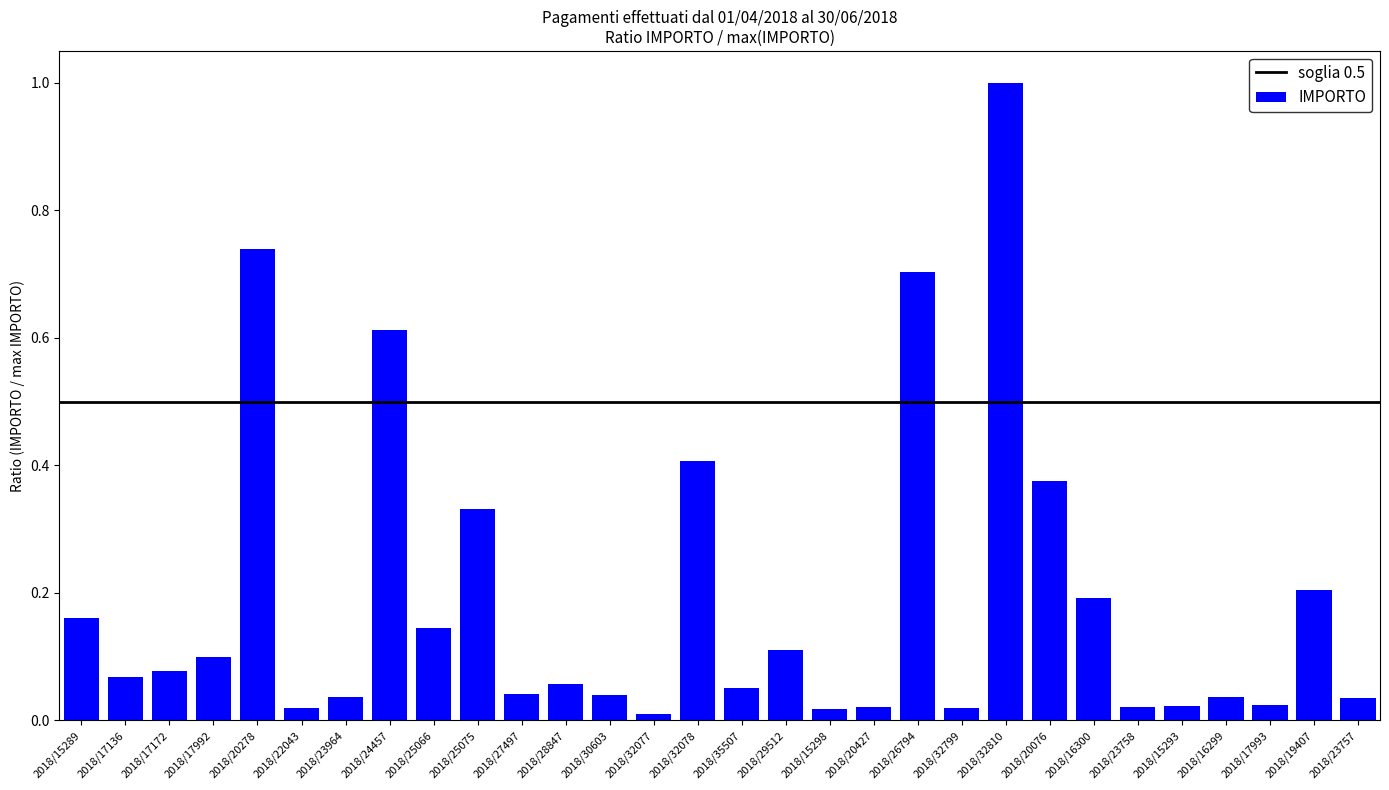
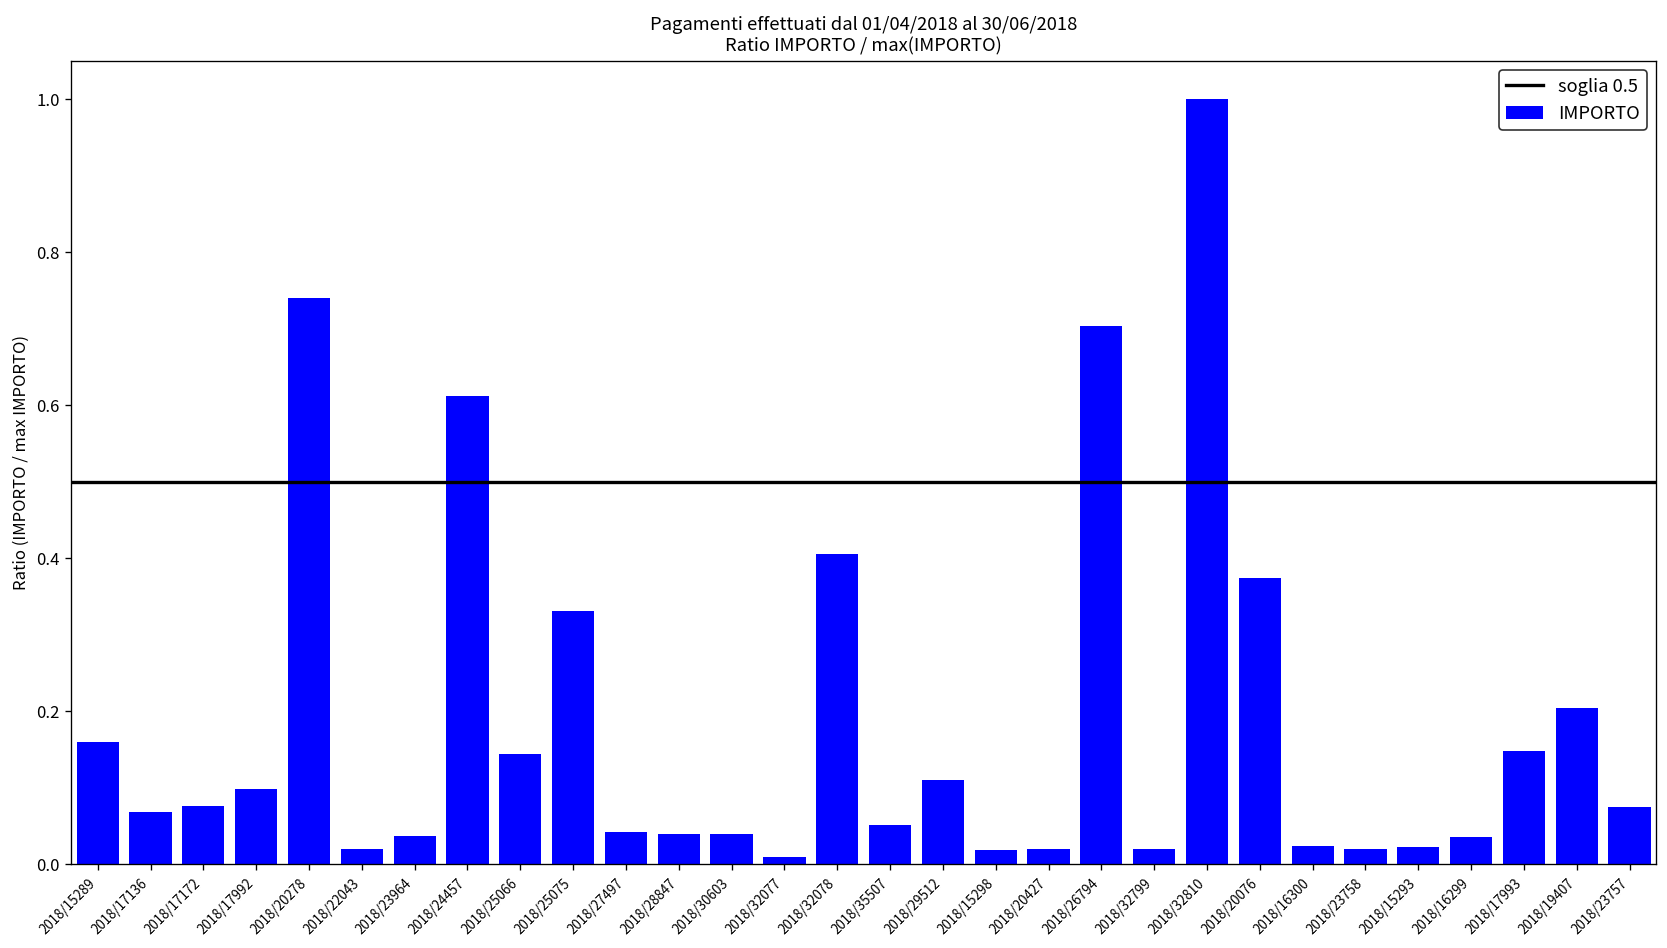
  {
    "2018/15289": 0.16,
    "2018/17136": 0.07,
    "2018/17172": 0.08,
    "2018/17992": 0.10,
    "2018/20278": 0.74,
    "2018/22043": 0.02,
    "2018/23964": 0.04,
    "2018/24457": 0.61,
    "2018/25066": 0.14,
    "2018/25075": 0.33,
    "2018/27497": 0.04,
-   "2018/28847": 0.06,
+   "2018/28847": 0.04,
    "2018/30603": 0.04,
    "2018/32077": 0.01,
    "2018/32078": 0.41,
    "2018/35507": 0.05,
    "2018/29512": 0.11,
    "2018/15298": 0.02,
    "2018/20427": 0.02,
    "2018/26794": 0.70,
    "2018/32799": 0.02,
    "2018/32810": 1.00,
    "2018/20076": 0.38,
-   "2018/16300": 0.19,
+   "2018/16300": 0.02,
    "2018/23758": 0.02,
    "2018/15293": 0.02,
    "2018/16299": 0.04,
-   "2018/17993": 0.02,
+   "2018/17993": 0.15,
    "2018/19407": 0.20,
-   "2018/23757": 0.03
+   "2018/23757": 0.07
  }
